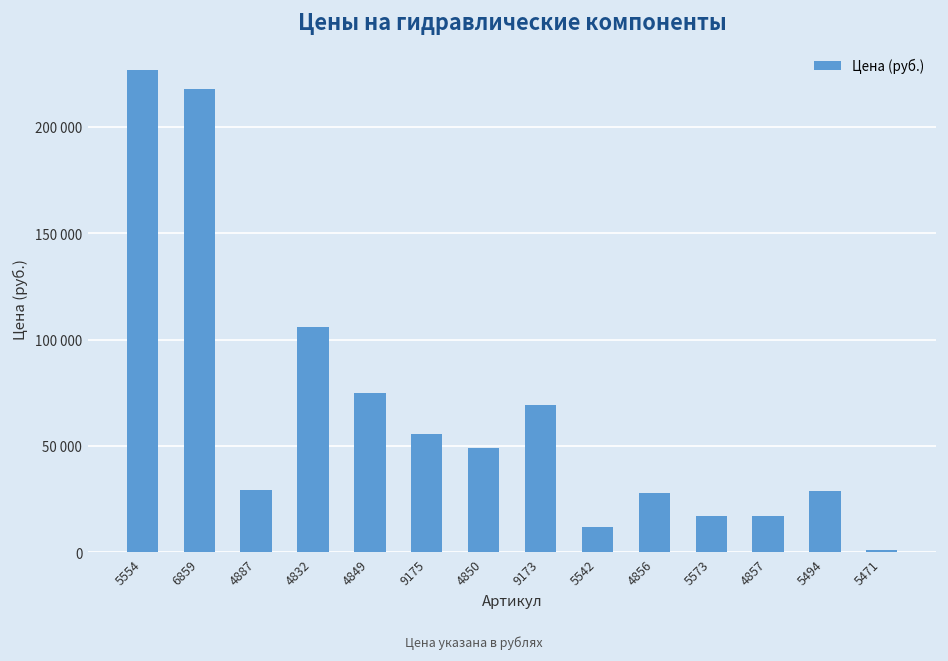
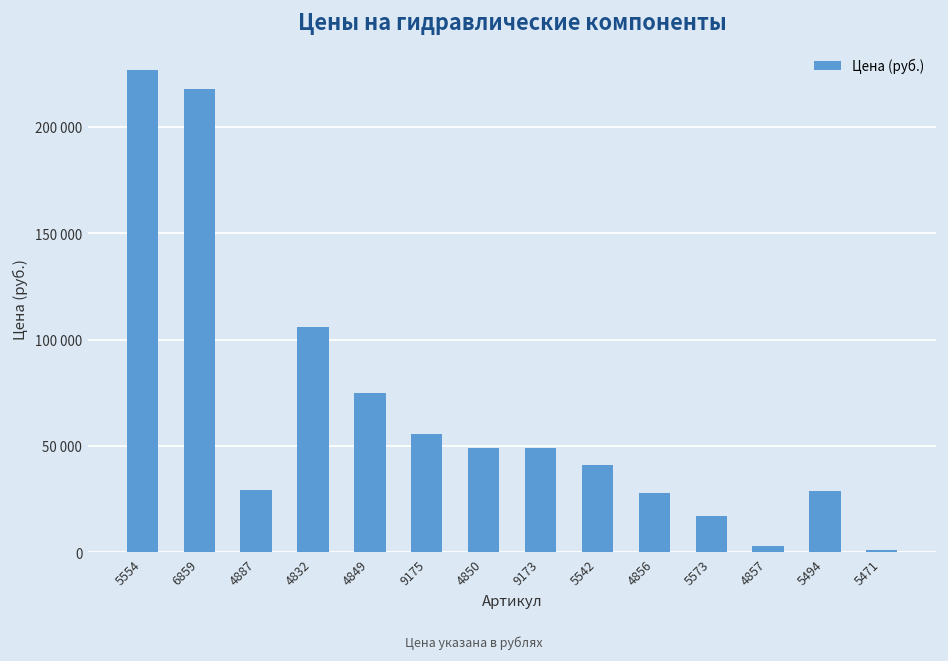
  {
    "5554": 227000,
    "6859": 218000,
    "4887": 29000,
    "4832": 106000,
    "4849": 75000,
    "9175": 56000,
    "4850": 49000,
-   "9173": 69000,
-   "5542": 12000,
+   "9173": 49000,
+   "5542": 41000,
    "4856": 28000,
    "5573": 17000,
-   "4857": 17000,
+   "4857": 3000,
    "5494": 29000
  }
